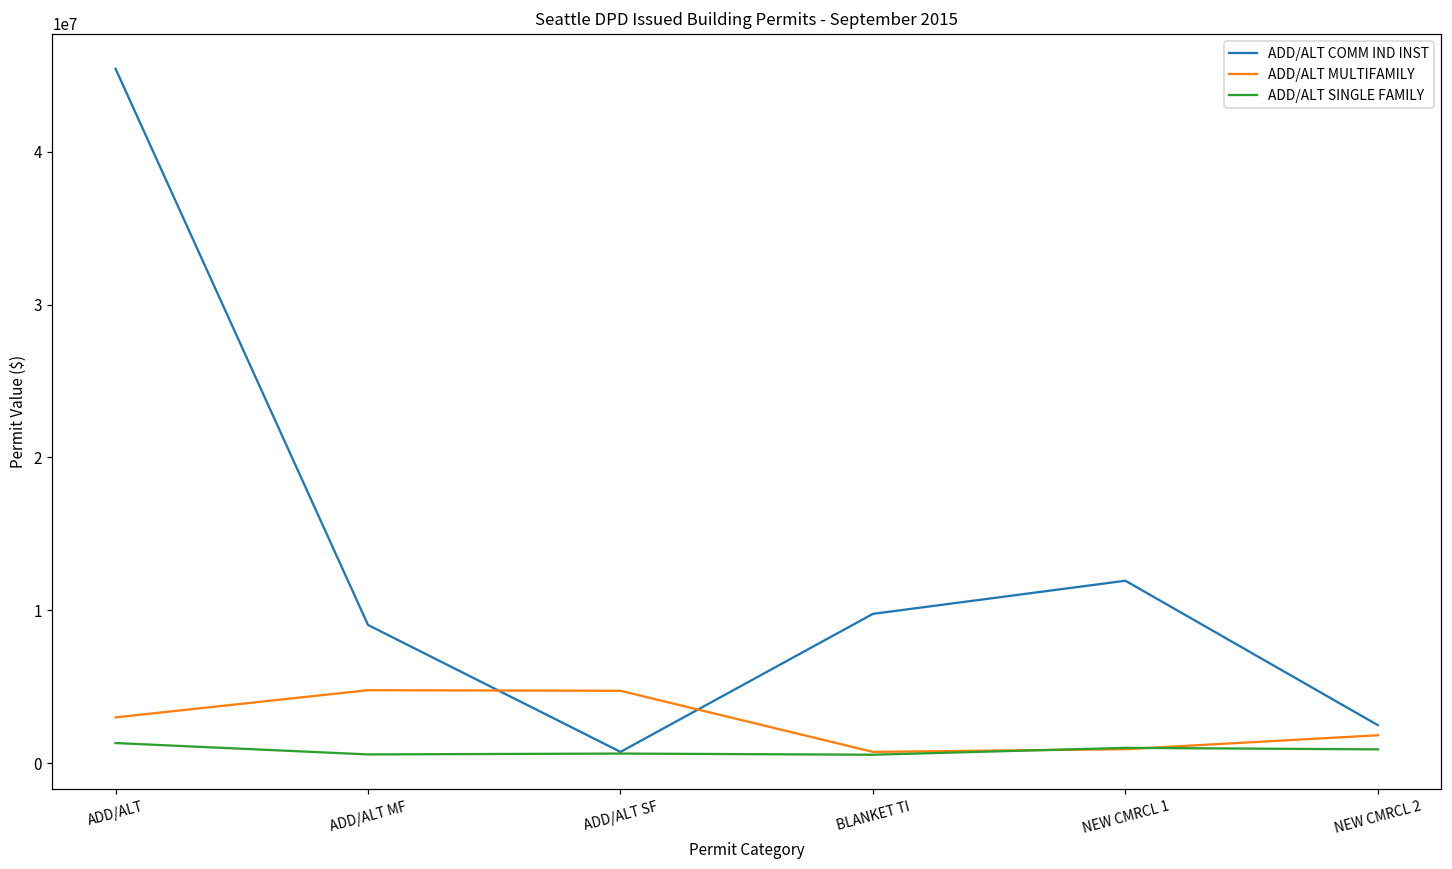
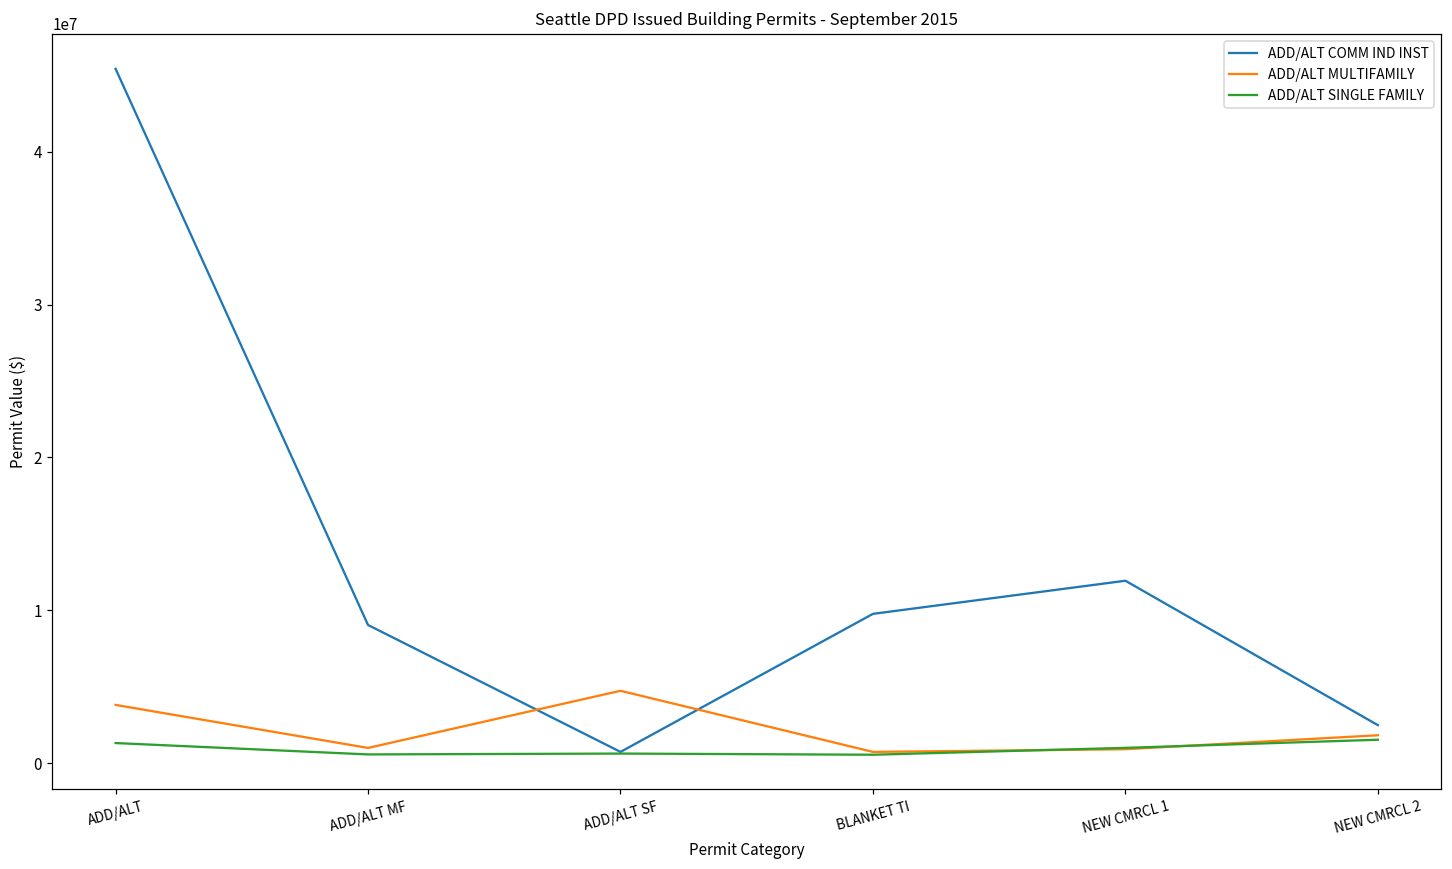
  {
    "ADD/ALT COMM IND INST": {
      "ADD/ALT": 45400000,
      "ADD/ALT MF": 9000000,
      "BLANKET TI": 9800000,
      "NEW CMRCL 1": 11900000,
      "NEW CMRCL 2": 2500000
    },
    "ADD/ALT MULTIFAMILY": {
-     "ADD/ALT": 3000000,
-     "ADD/ALT MF": 4800000,
+     "ADD/ALT": 3800000,
+     "ADD/ALT MF": 1000000,
      "ADD/ALT SF": 4700000,
      "BLANKET TI": 700000,
      "NEW CMRCL 2": 1800000
    },
    "ADD/ALT SINGLE FAMILY": {
      "ADD/ALT": 1300000,
      "ADD/ALT MF": 600000,
      "BLANKET TI": 600000,
-     "NEW CMRCL 2": 900000
+     "NEW CMRCL 2": 1500000
    }
  }
